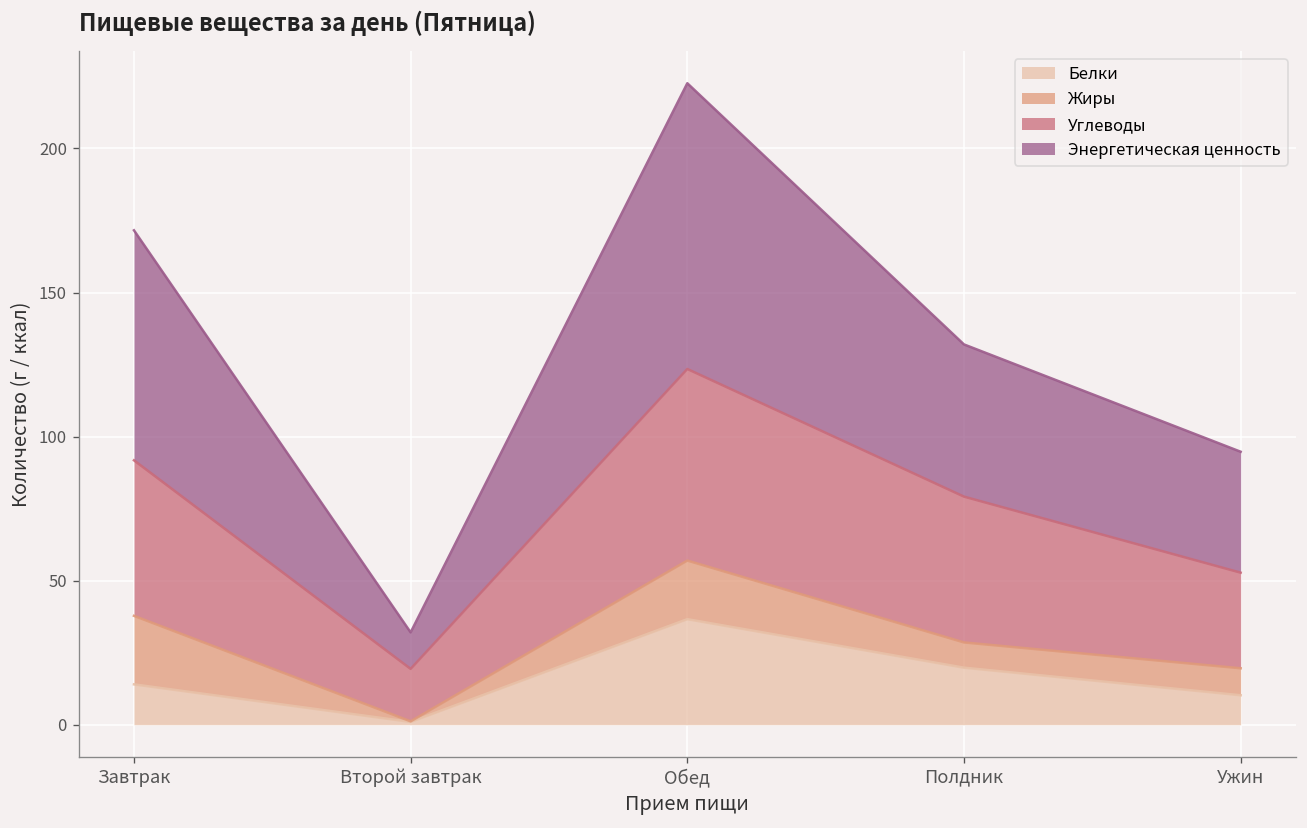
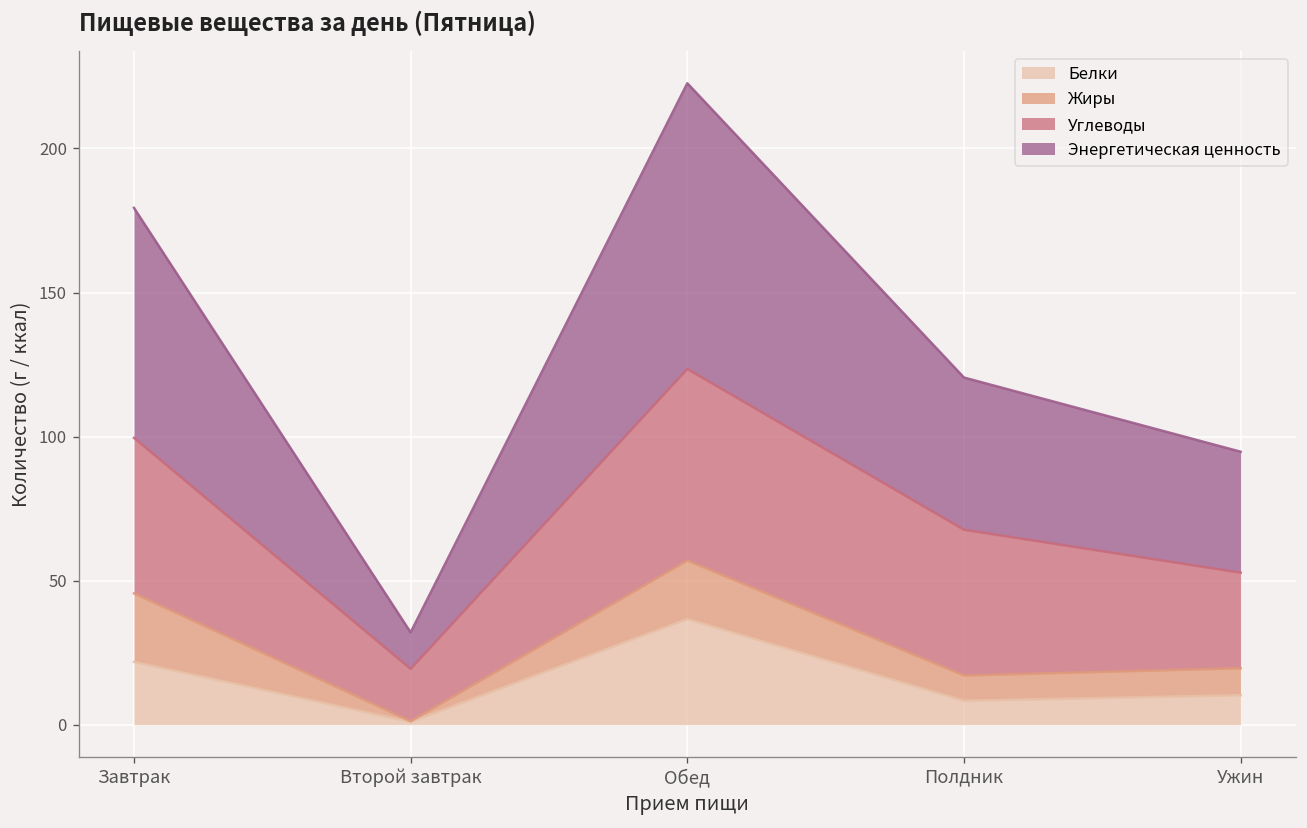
  {
    "Белки": {
-     "Завтрак": 14,
+     "Завтрак": 22,
      "Обед": 37,
-     "Полдник": 20,
+     "Полдник": 8,
      "Ужин": 10
    }
  }
